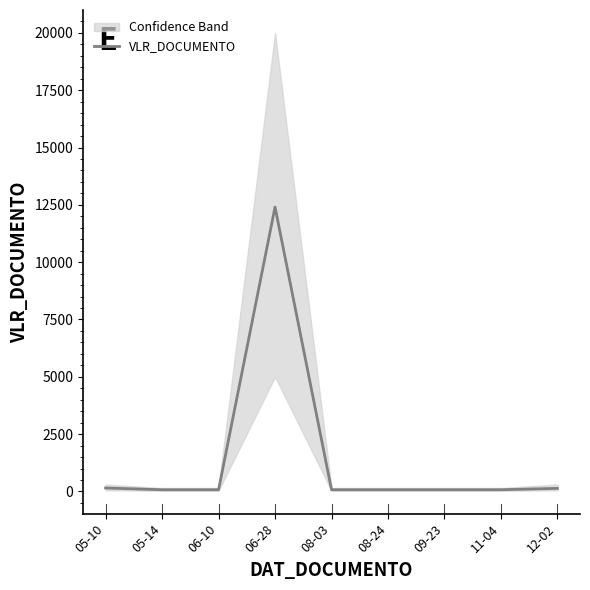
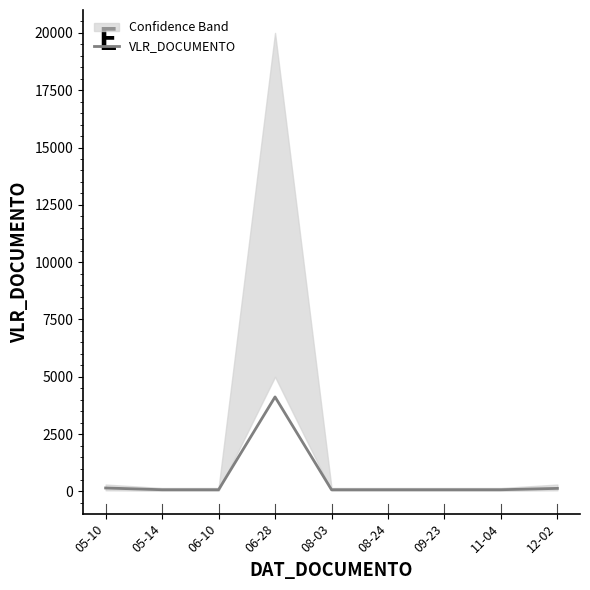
  {
    "VLR_DOCUMENTO": {
      "05-10": 200,
-     "06-28": 12400,
+     "06-28": 4100,
      "12-02": 100
    }
  }
